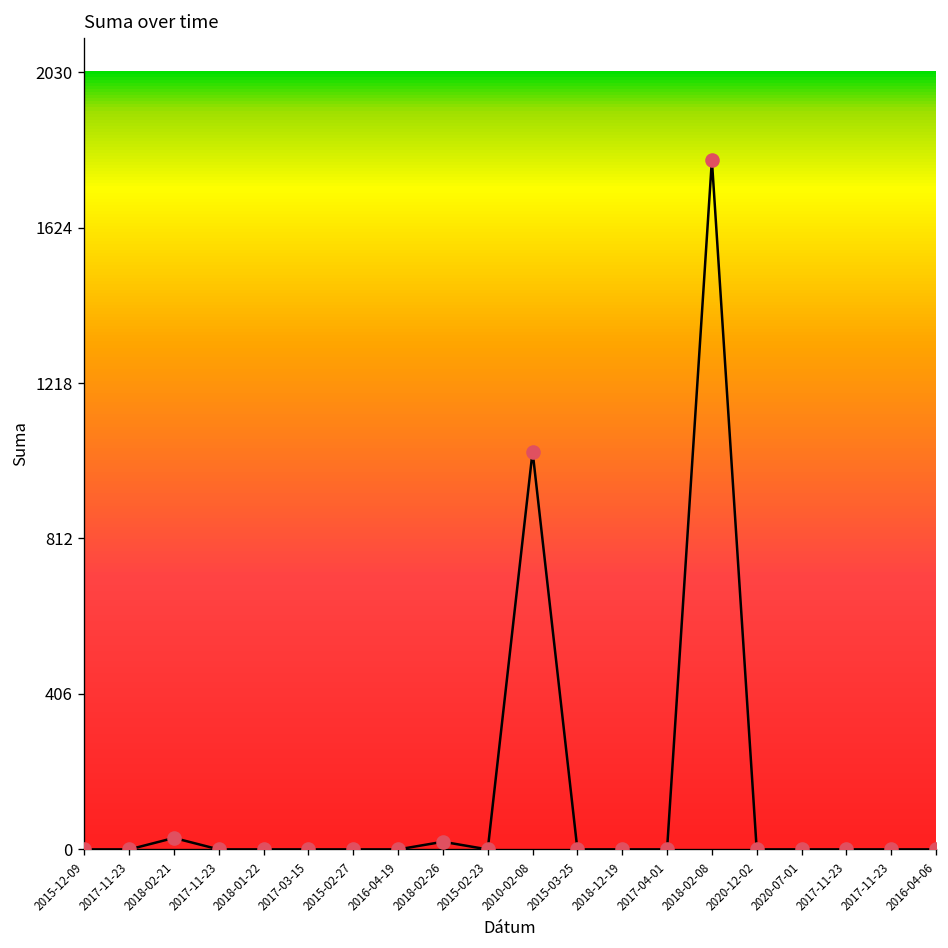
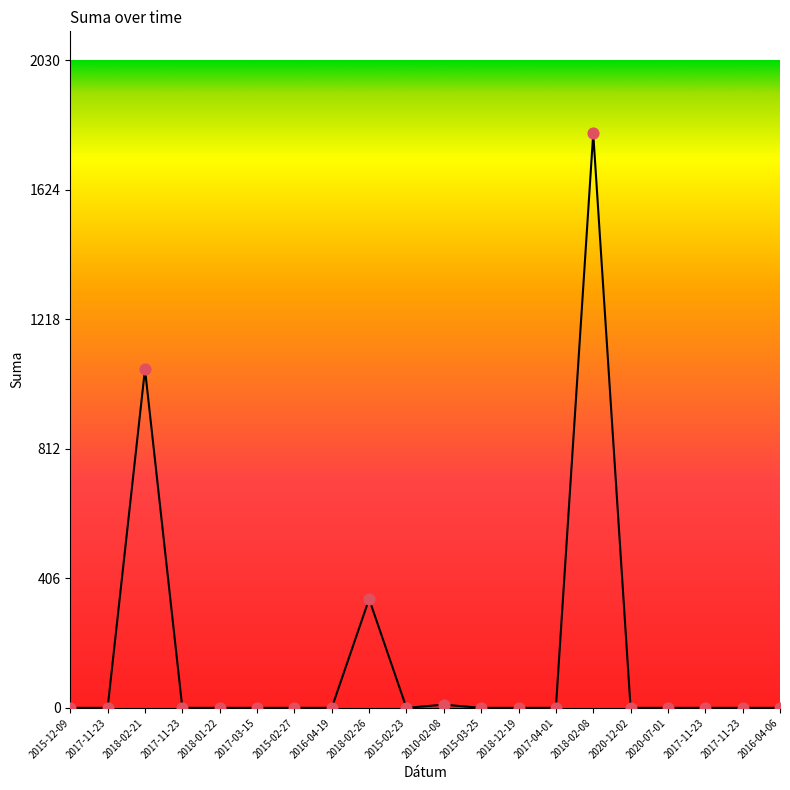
  {
    "2015-12-09": 0,
-   "2018-02-21": 30,
+   "2018-02-21": 1060,
    "2018-01-22": 0,
    "2017-03-15": 0,
    "2015-02-27": 0,
    "2016-04-19": 0,
-   "2018-02-26": 20,
+   "2018-02-26": 340,
    "2015-02-23": 0,
-   "2010-02-08": 1040,
+   "2010-02-08": 10,
    "2015-03-25": 0,
    "2018-12-19": 0,
    "2017-04-01": 0,
    "2018-02-08": 1800,
    "2020-12-02": 0,
    "2020-07-01": 0,
    "2016-04-06": 0
  }
